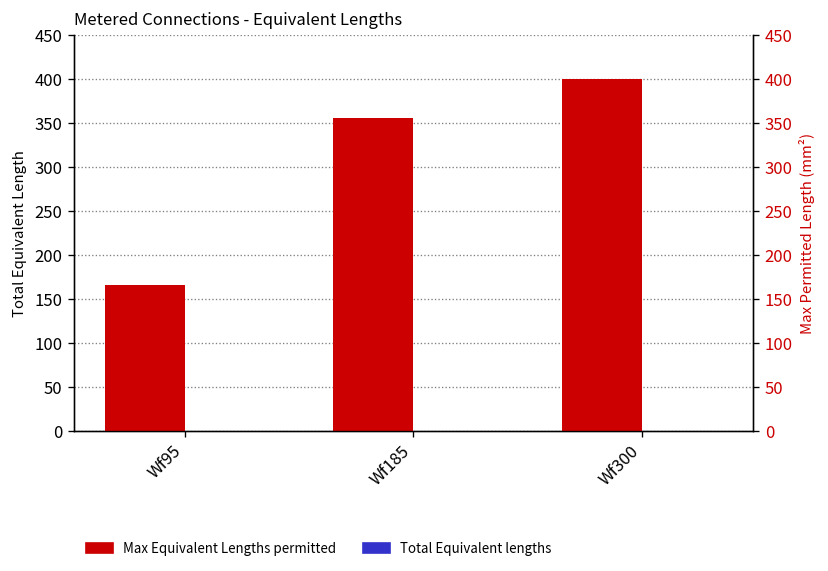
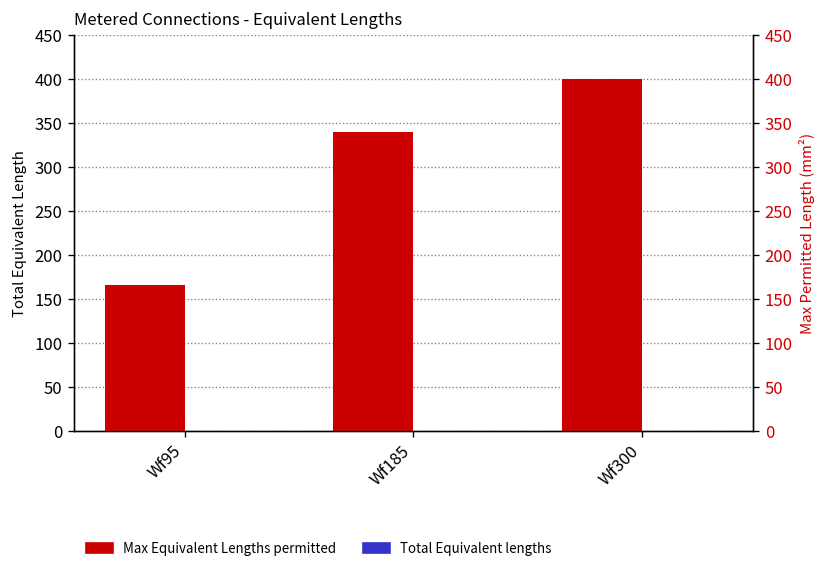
  {
    "Max Equivalent Lengths permitted": {
      "Wf95": 170,
-     "Wf185": 360,
+     "Wf185": 340,
      "Wf300": 400
    },
    "Total Equivalent lengths": {
      "Wf95": 0,
      "Wf185": 0,
      "Wf300": 0
    }
  }
